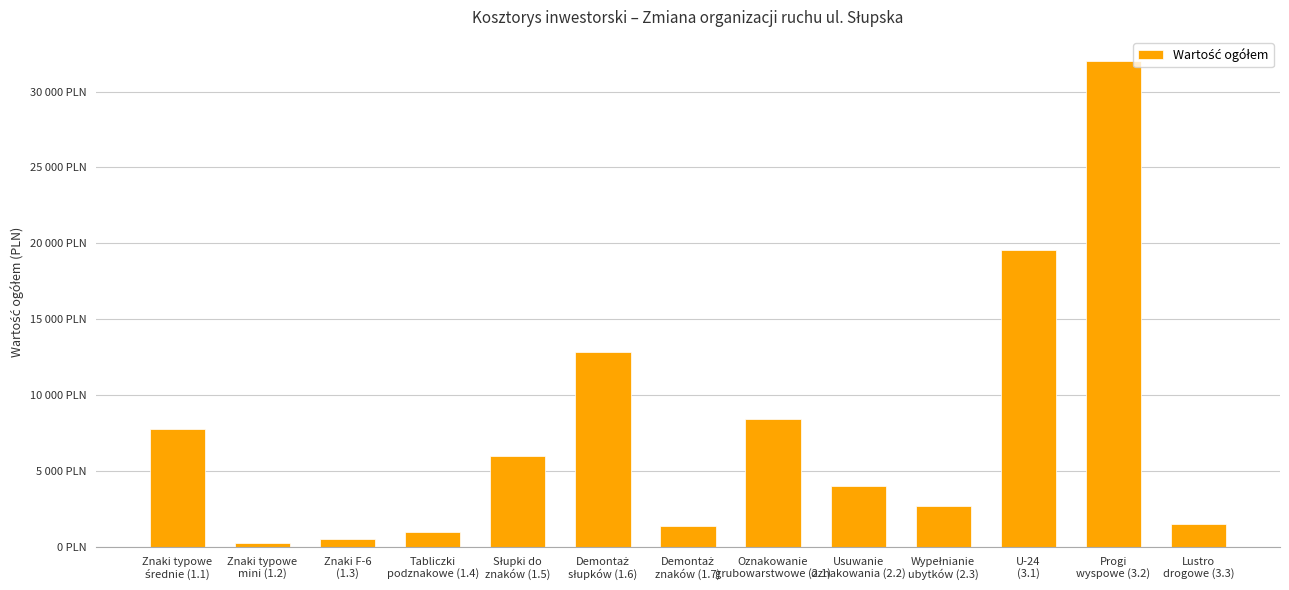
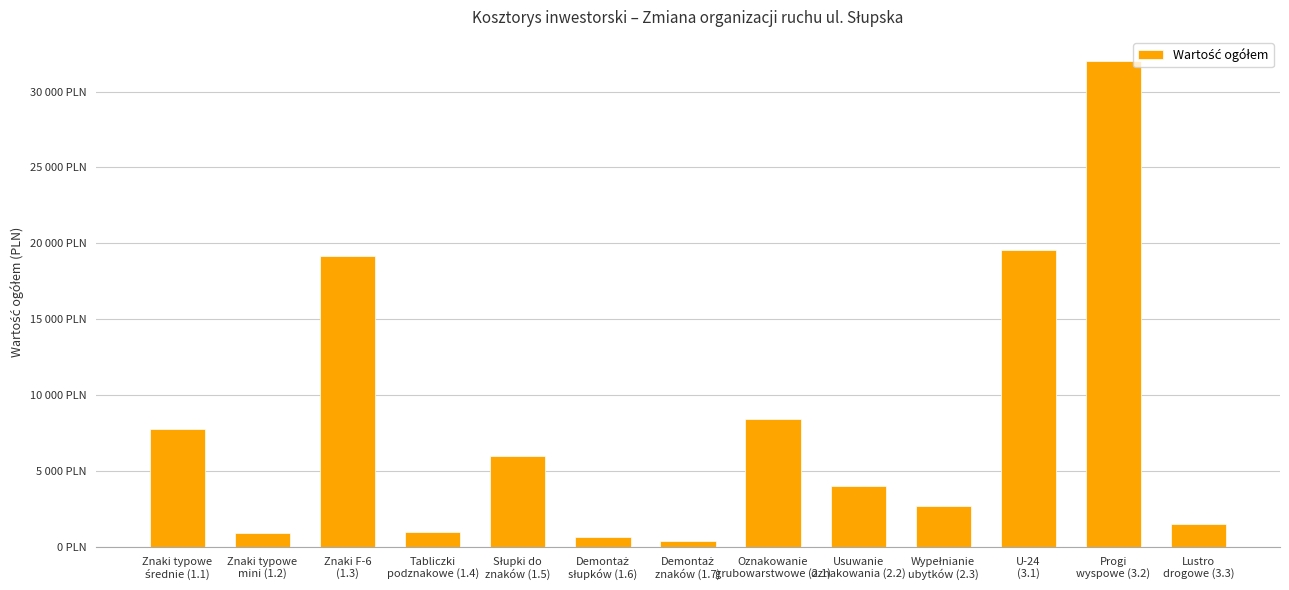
  {
    "Znaki typowe średnie (1.1)": "7800 PLN",
-   "Znaki typowe mini (1.2)": "300 PLN",
-   "Znaki F-6 (1.3)": "500 PLN",
+   "Znaki typowe mini (1.2)": "900 PLN",
+   "Znaki F-6 (1.3)": "19200 PLN",
    "Tabliczki podznakowe (1.4)": "1000 PLN",
    "Słupki do znaków (1.5)": "6000 PLN",
-   "Demontaż słupków (1.6)": "12800 PLN",
-   "Demontaż znaków (1.7)": "1400 PLN",
+   "Demontaż słupków (1.6)": "700 PLN",
+   "Demontaż znaków (1.7)": "400 PLN",
    "Wypełnianie ubytków (2.3)": "2700 PLN",
    "U-24 (3.1)": "19600 PLN",
    "Progi wyspowe (3.2)": "32000 PLN",
    "Lustro drogowe (3.3)": "1500 PLN"
  }
